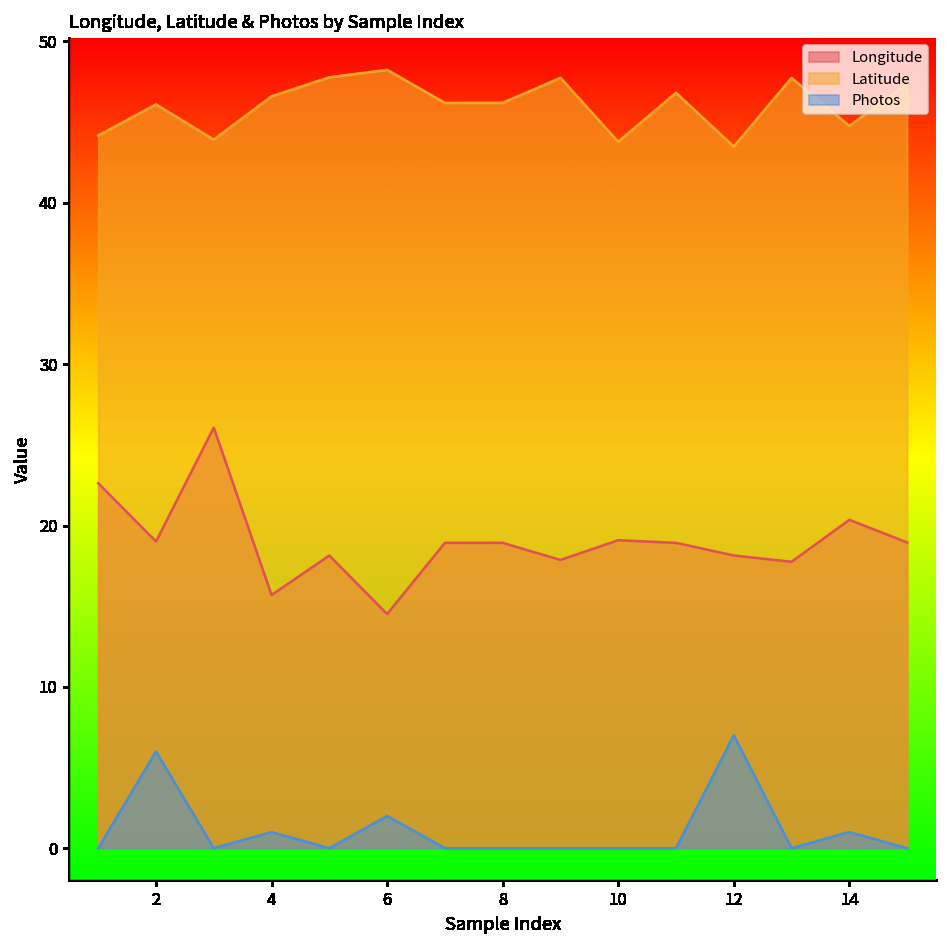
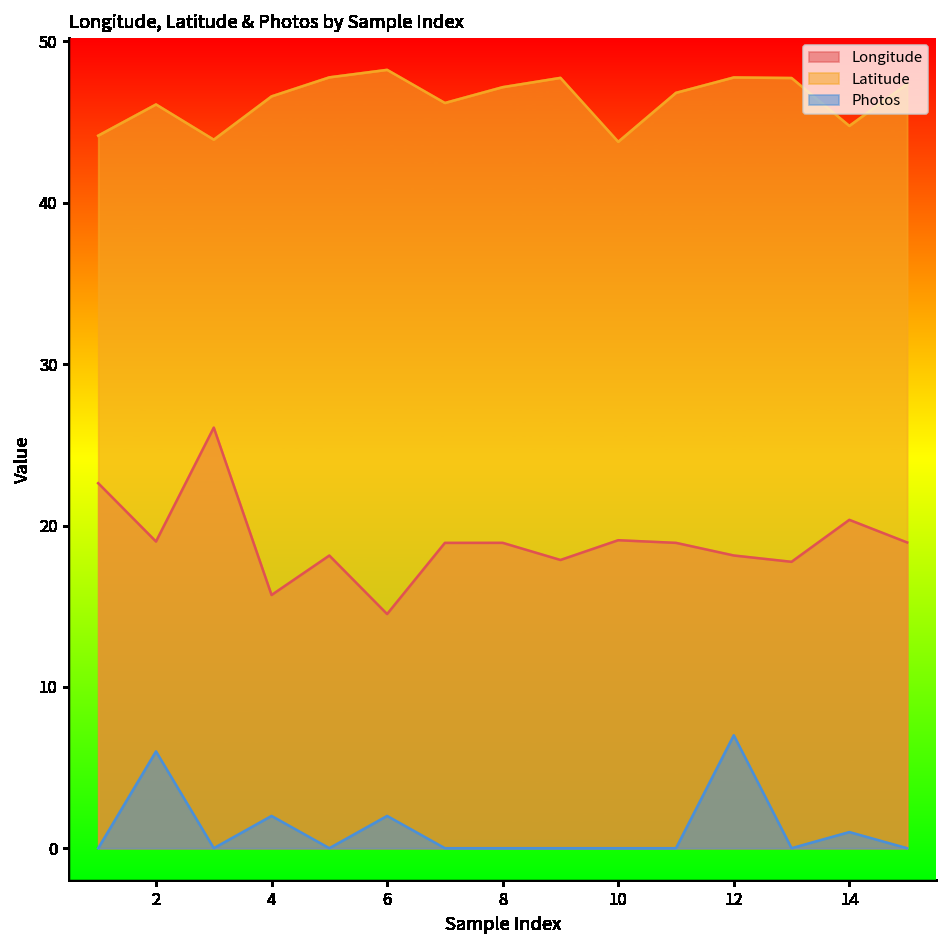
  {
    "Longitude": {
      "2": 19.0,
      "4": 15.7,
      "6": 14.5,
      "8": 18.9,
      "10": 19.1,
      "12": 18.1,
      "14": 20.4
    },
    "Latitude": {
      "2": 46.1,
      "4": 46.6,
      "6": 48.2,
-     "8": 46.2,
+     "8": 47.2,
      "10": 43.8,
-     "12": 43.5,
+     "12": 47.8,
      "14": 44.8
    },
    "Photos": {
      "2": 6,
-     "4": 1,
+     "4": 2,
      "6": 2,
      "8": 0,
      "10": 0,
      "12": 7,
      "14": 1
    }
  }
